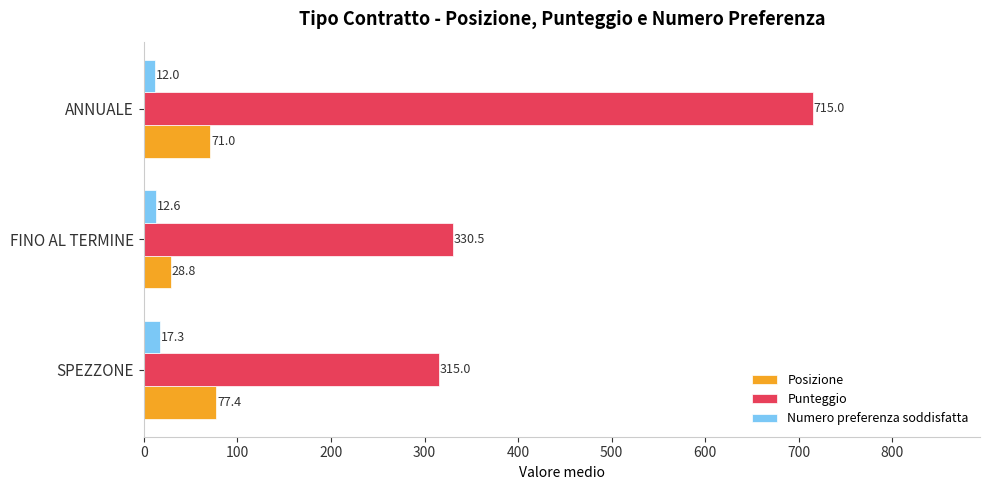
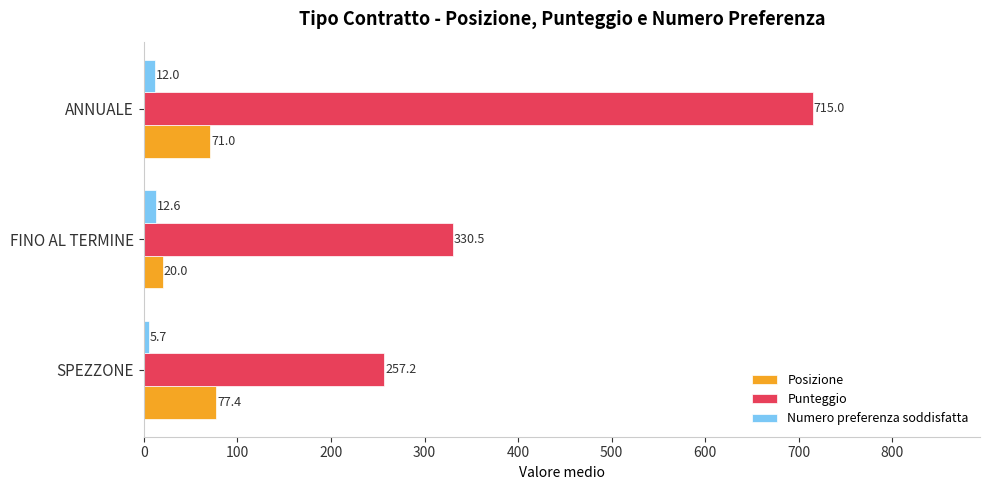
  {
    "Posizione": {
      "ANNUALE": 71.0,
-     "FINO AL TERMINE": 28.8,
+     "FINO AL TERMINE": 20.0,
      "SPEZZONE": 77.4
    },
    "Punteggio": {
      "ANNUALE": 715.0,
      "FINO AL TERMINE": 330.5,
-     "SPEZZONE": 315.0
+     "SPEZZONE": 257.2
    },
    "Numero preferenza soddisfatta": {
      "ANNUALE": 12.0,
      "FINO AL TERMINE": 12.6,
-     "SPEZZONE": 17.3
+     "SPEZZONE": 5.7
    }
  }
